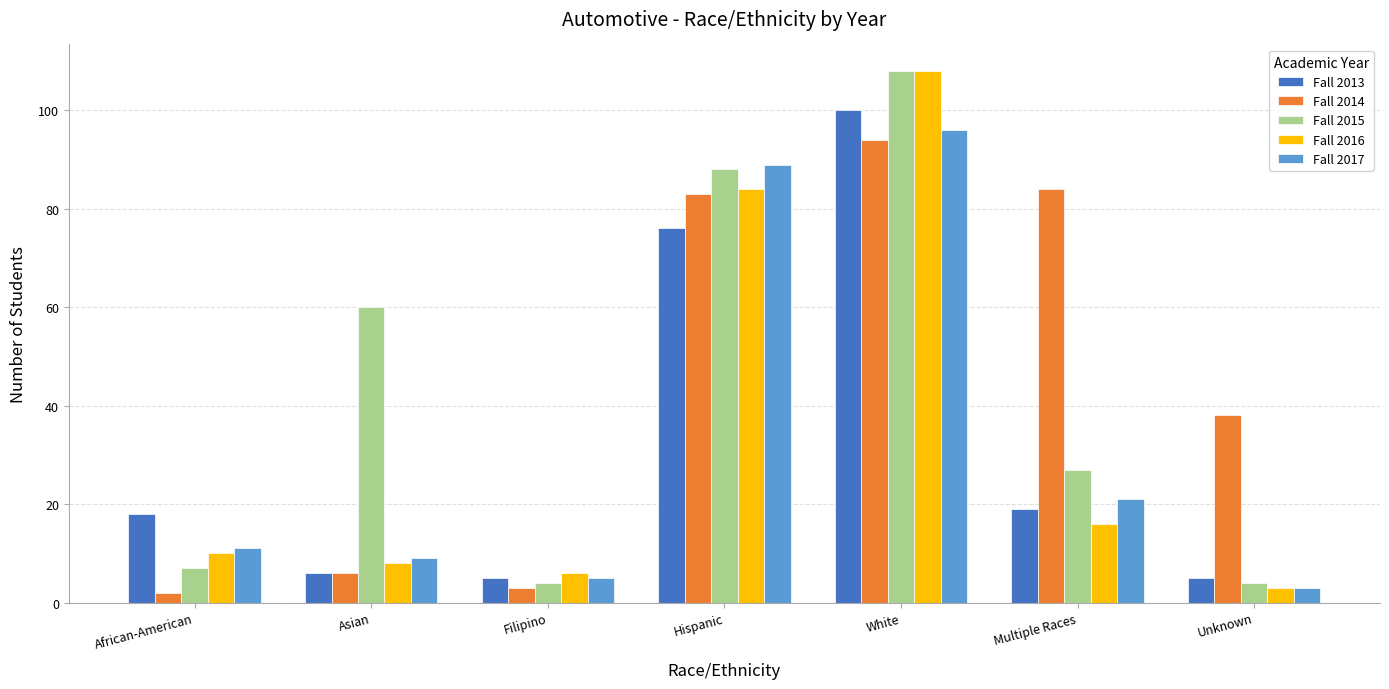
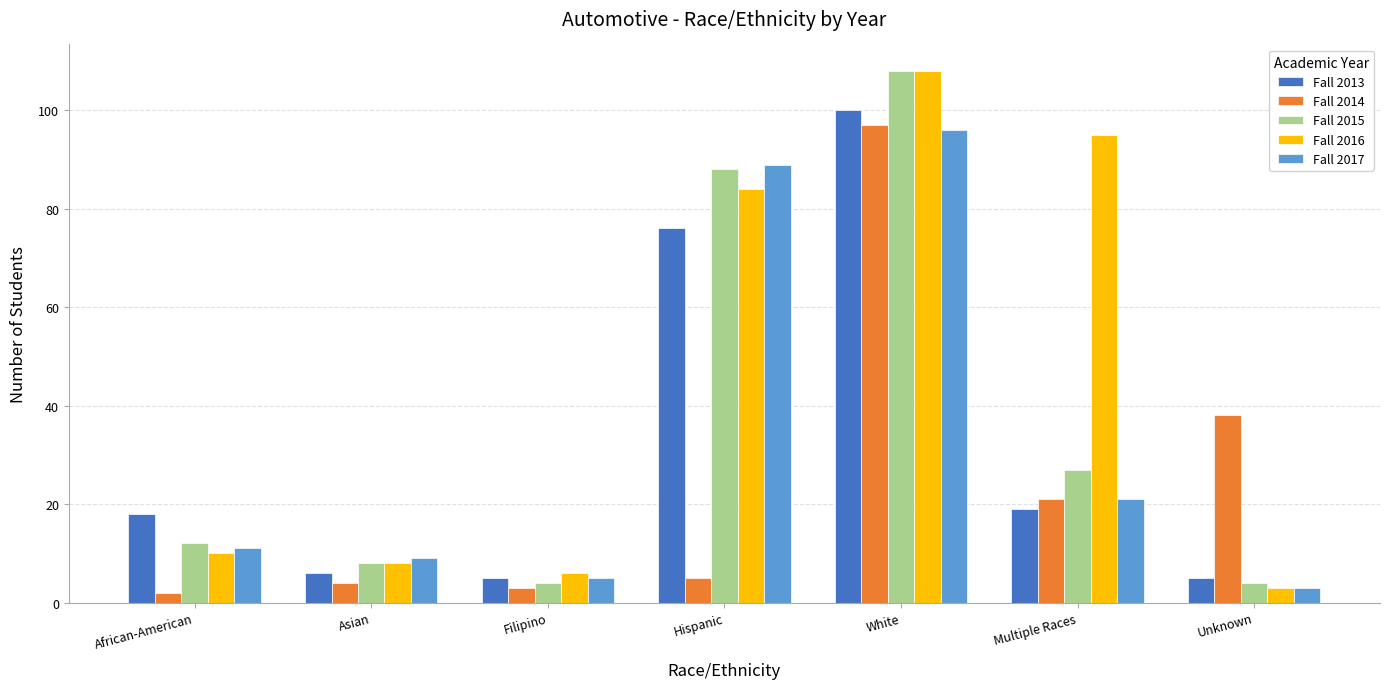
  {
    "Fall 2014": {
      "African-American": 2,
-     "Asian": 6,
+     "Asian": 4,
      "Filipino": 3,
-     "Hispanic": 83,
-     "White": 94,
-     "Multiple Races": 84,
+     "Hispanic": 5,
+     "White": 97,
+     "Multiple Races": 21,
      "Unknown": 38
    },
    "Fall 2015": {
-     "African-American": 7,
-     "Asian": 60,
+     "African-American": 12,
+     "Asian": 8,
      "Filipino": 4,
      "Hispanic": 88,
      "White": 108,
      "Multiple Races": 27,
      "Unknown": 4
    },
    "Fall 2016": {
      "African-American": 10,
      "Asian": 8,
      "Filipino": 6,
      "Hispanic": 84,
      "White": 108,
-     "Multiple Races": 16,
+     "Multiple Races": 95,
      "Unknown": 3
    }
  }
